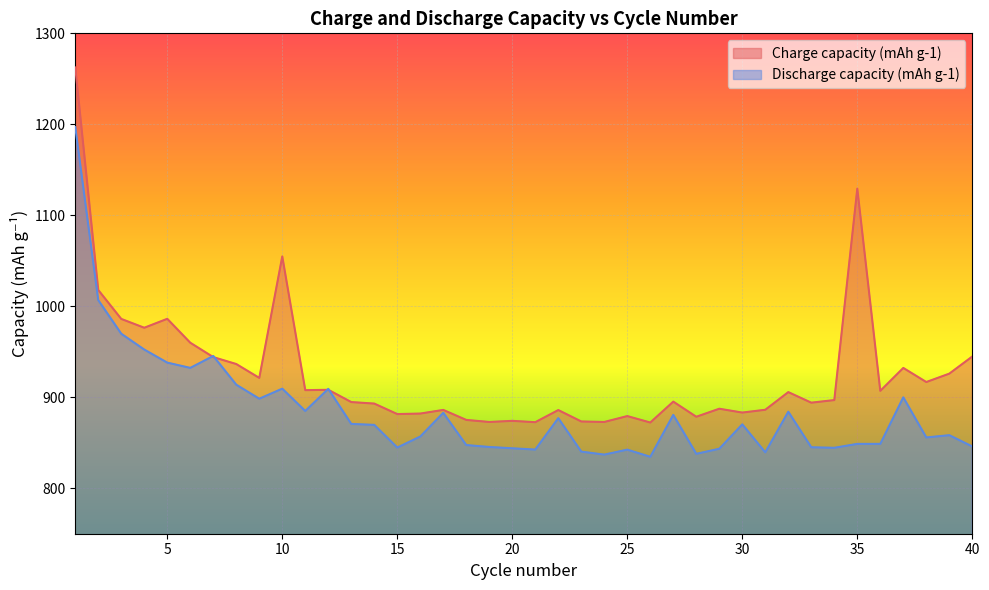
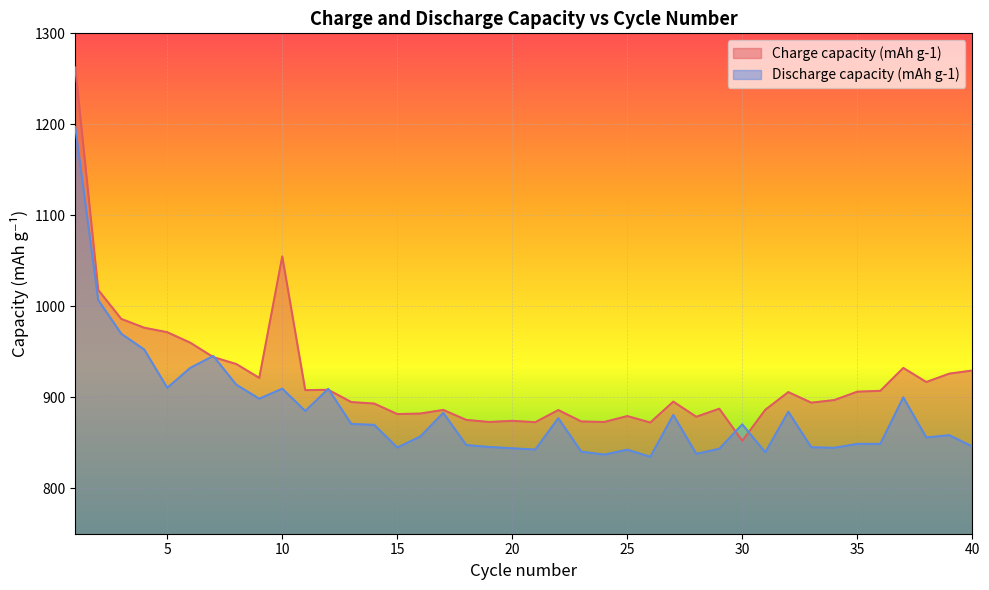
  {
    "Charge capacity (mAh g-1)": {
-     "5": 990,
+     "5": 970,
      "10": 1050,
      "15": 880,
      "20": 870,
      "25": 880,
-     "30": 880,
-     "35": 1130,
-     "40": 940
+     "30": 850,
+     "35": 910,
+     "40": 930
    },
    "Discharge capacity (mAh g-1)": {
-     "5": 940,
+     "5": 910,
      "10": 910,
      "15": 840,
      "20": 840,
      "25": 840,
      "30": 870,
      "35": 850,
      "40": 850
    }
  }
